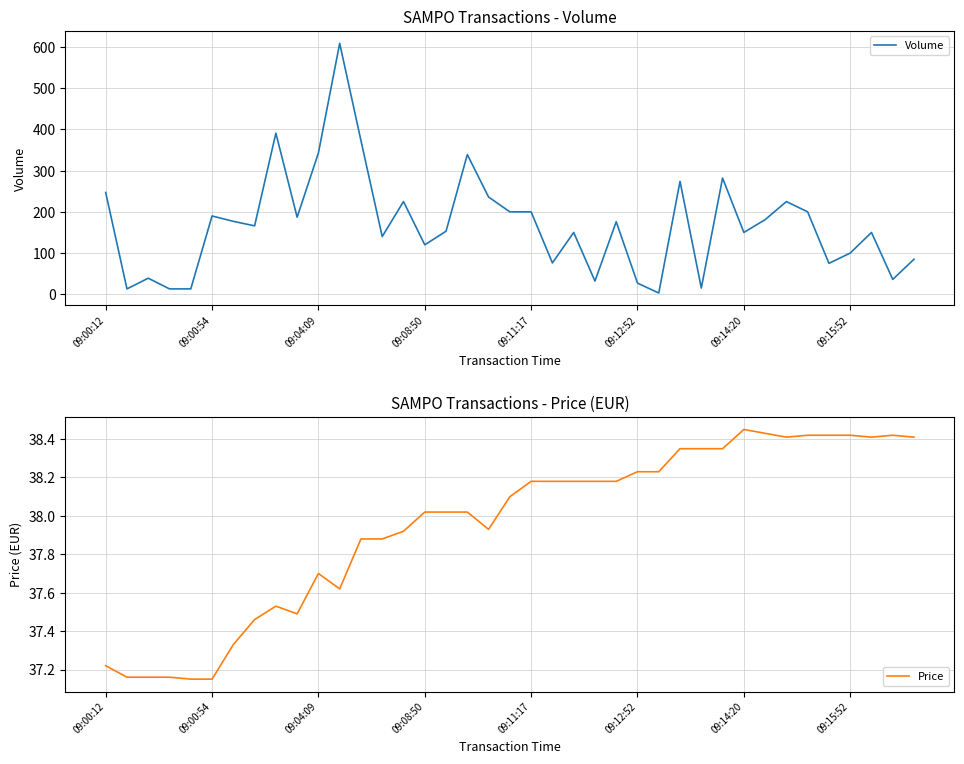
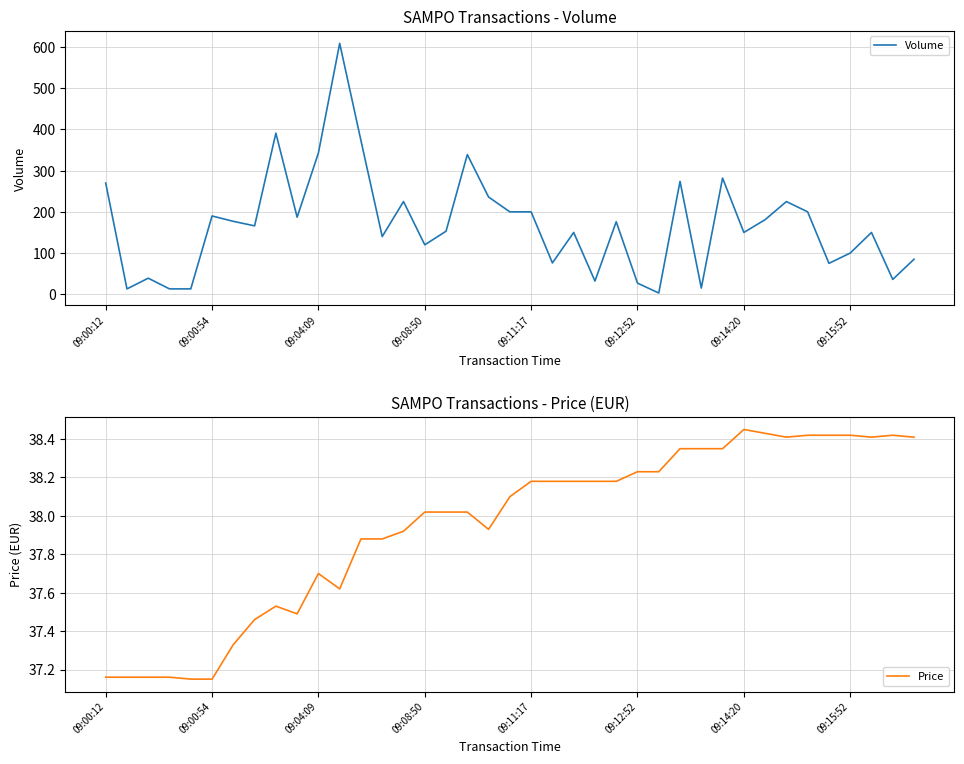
  {
    "SAMPO Transactions - Volume": {
-     "09:00:12": 250,
+     "09:00:12": 270,
      "09:04:09": 340,
      "09:14:20": 150
    },
    "SAMPO Transactions - Price (EUR)": {
-     "09:00:12": 37.22,
+     "09:00:12": 37.16,
      "09:04:09": 37.70,
      "09:14:20": 38.45
    }
  }
